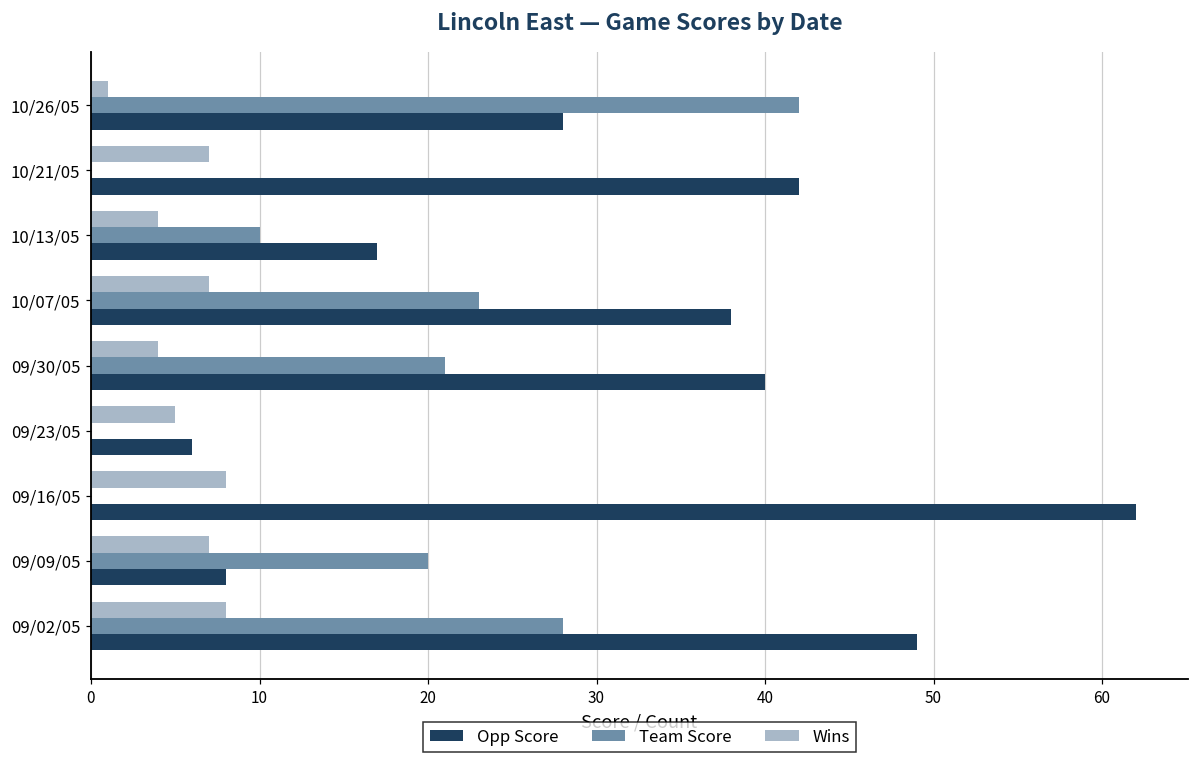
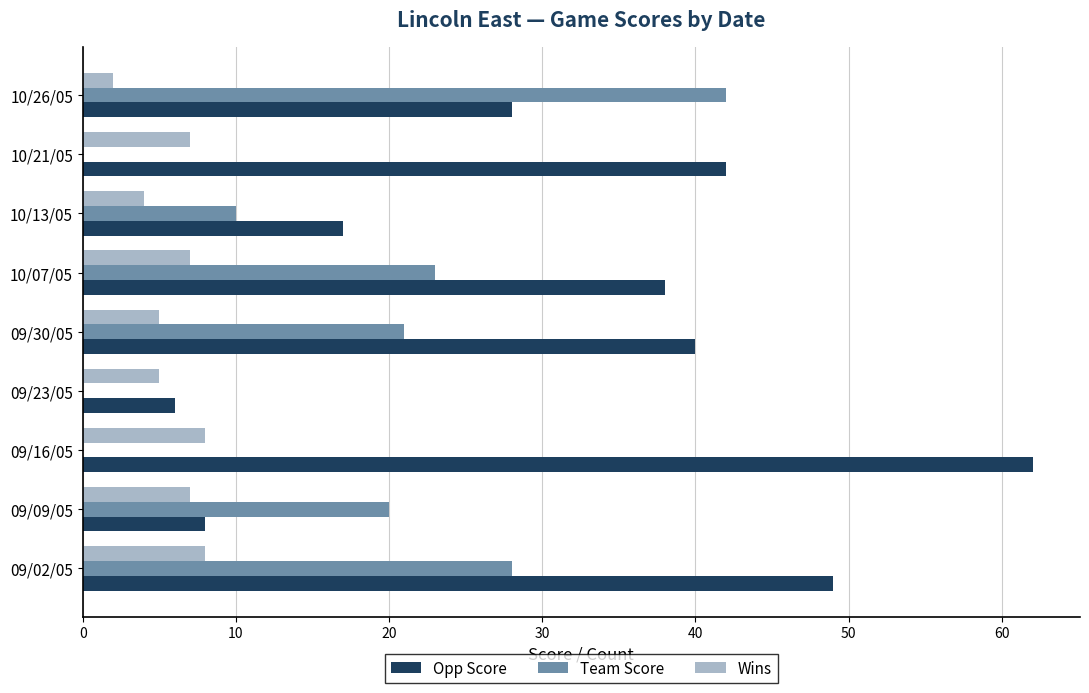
  {
    "Opp Score": {
      "10/26/05": 28,
      "10/21/05": 42,
      "10/13/05": 17,
      "10/07/05": 38,
      "09/30/05": 40,
      "09/23/05": 6,
      "09/16/05": 62,
      "09/09/05": 8,
      "09/02/05": 49
    },
    "Team Score": {
      "10/26/05": 42,
      "10/21/05": 0,
      "10/13/05": 10,
      "10/07/05": 23,
      "09/30/05": 21,
      "09/23/05": 0,
      "09/16/05": 0,
      "09/09/05": 20,
      "09/02/05": 28
    },
    "Wins": {
-     "10/26/05": 1,
+     "10/26/05": 2,
      "10/21/05": 7,
      "10/13/05": 4,
      "10/07/05": 7,
-     "09/30/05": 4,
+     "09/30/05": 5,
      "09/23/05": 5,
      "09/16/05": 8,
      "09/09/05": 7,
      "09/02/05": 8
    }
  }
